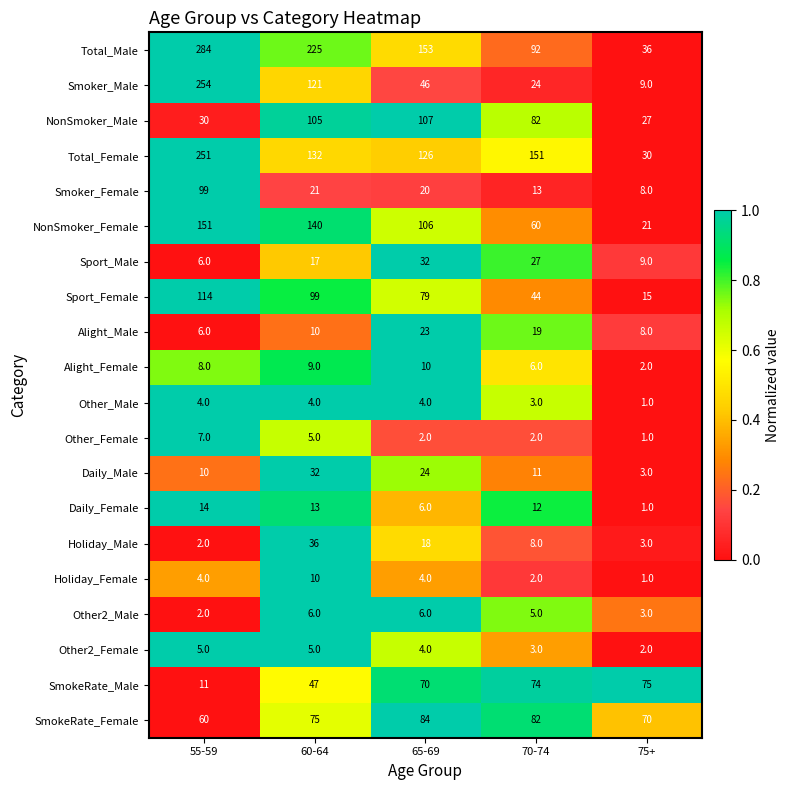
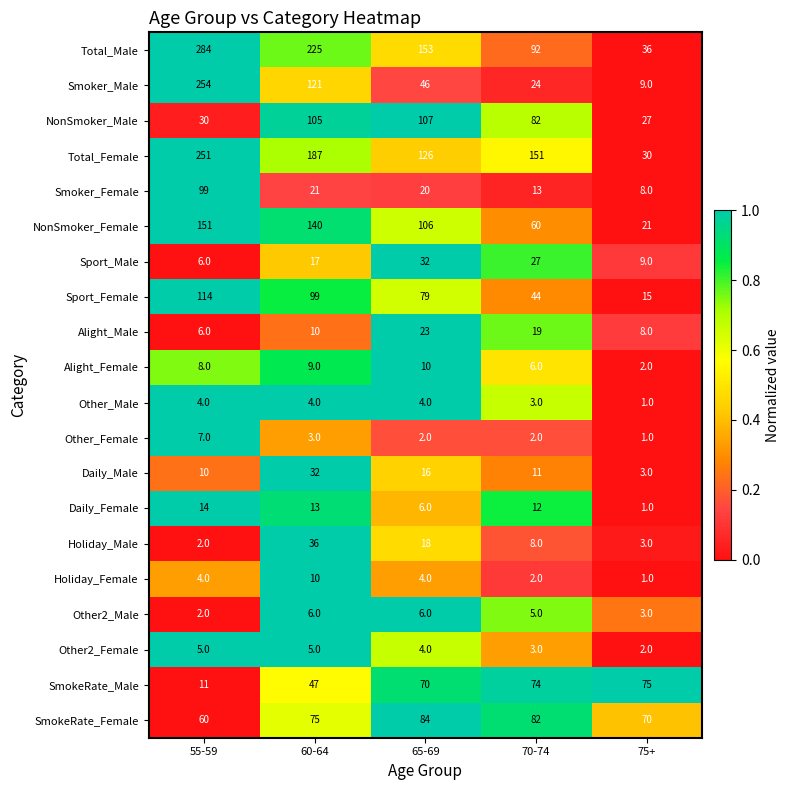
  {
    "Total_Male": {
      "55-59": 284,
      "60-64": 225,
      "65-69": 153,
      "70-74": 92,
      "75+": 36
    },
    "Smoker_Male": {
      "55-59": 254,
      "60-64": 121,
      "65-69": 46,
      "70-74": 24,
      "75+": 9.0
    },
    "NonSmoker_Male": {
      "55-59": 30,
      "60-64": 105,
      "65-69": 107,
      "70-74": 82,
      "75+": 27
    },
    "Total_Female": {
      "55-59": 251,
-     "60-64": 132,
+     "60-64": 187,
      "65-69": 126,
      "70-74": 151,
      "75+": 30
    },
    "Smoker_Female": {
      "55-59": 99,
      "60-64": 21,
      "65-69": 20,
      "70-74": 13,
      "75+": 8.0
    },
    "NonSmoker_Female": {
      "55-59": 151,
      "60-64": 140,
      "65-69": 106,
      "70-74": 60,
      "75+": 21
    },
    "Sport_Male": {
      "55-59": 6.0,
      "60-64": 17,
      "65-69": 32,
      "70-74": 27,
      "75+": 9.0
    },
    "Sport_Female": {
      "55-59": 114,
      "60-64": 99,
      "65-69": 79,
      "70-74": 44,
      "75+": 15
    },
    "Alight_Male": {
      "55-59": 6.0,
      "60-64": 10,
      "65-69": 23,
      "70-74": 19,
      "75+": 8.0
    },
    "Alight_Female": {
      "55-59": 8.0,
      "60-64": 9.0,
      "65-69": 10,
      "70-74": 6.0,
      "75+": 2.0
    },
    "Other_Male": {
      "55-59": 4.0,
      "60-64": 4.0,
      "65-69": 4.0,
      "70-74": 3.0,
      "75+": 1.0
    },
    "Other_Female": {
      "55-59": 7.0,
-     "60-64": 5.0,
+     "60-64": 3.0,
      "65-69": 2.0,
      "70-74": 2.0,
      "75+": 1.0
    },
    "Daily_Male": {
      "55-59": 10,
      "60-64": 32,
-     "65-69": 24,
+     "65-69": 16,
      "70-74": 11,
      "75+": 3.0
    },
    "Daily_Female": {
      "55-59": 14,
      "60-64": 13,
      "65-69": 6.0,
      "70-74": 12,
      "75+": 1.0
    },
    "Holiday_Male": {
      "55-59": 2.0,
      "60-64": 36,
      "65-69": 18,
      "70-74": 8.0,
      "75+": 3.0
    },
    "Holiday_Female": {
      "55-59": 4.0,
      "60-64": 10,
      "65-69": 4.0,
      "70-74": 2.0,
      "75+": 1.0
    },
    "Other2_Male": {
      "55-59": 2.0,
      "60-64": 6.0,
      "65-69": 6.0,
      "70-74": 5.0,
      "75+": 3.0
    },
    "Other2_Female": {
      "55-59": 5.0,
      "60-64": 5.0,
      "65-69": 4.0,
      "70-74": 3.0,
      "75+": 2.0
    },
    "SmokeRate_Male": {
      "55-59": 11,
      "60-64": 47,
      "65-69": 70,
      "70-74": 74,
      "75+": 75
    },
    "SmokeRate_Female": {
      "55-59": 60,
      "60-64": 75,
      "65-69": 84,
      "70-74": 82,
      "75+": 70
    }
  }
